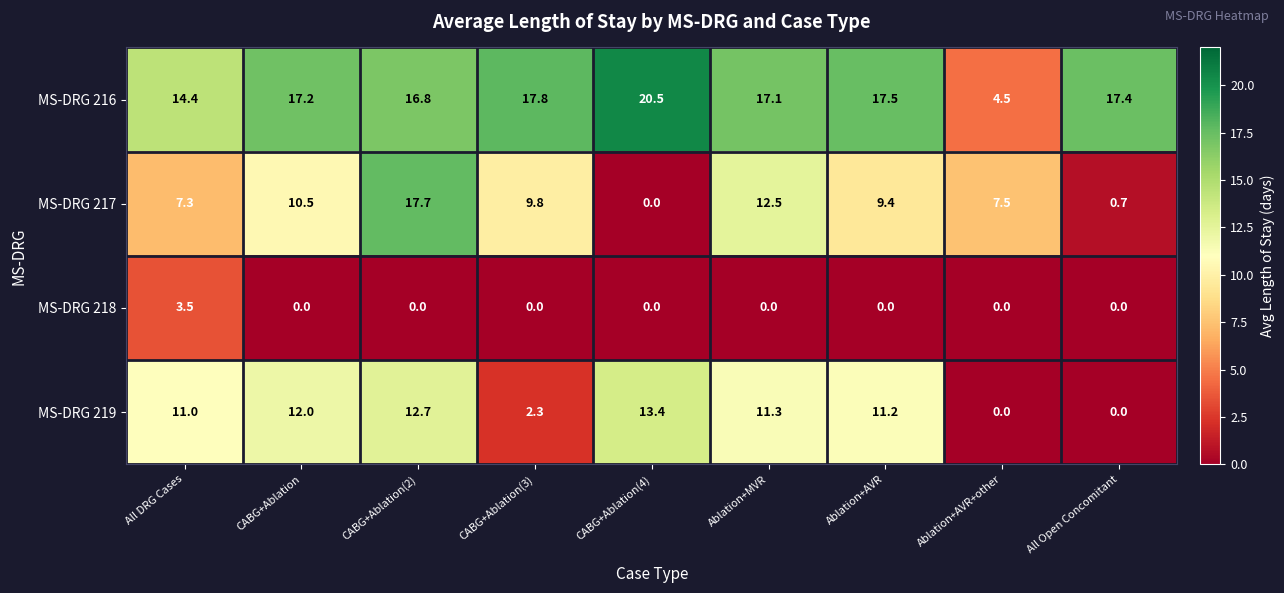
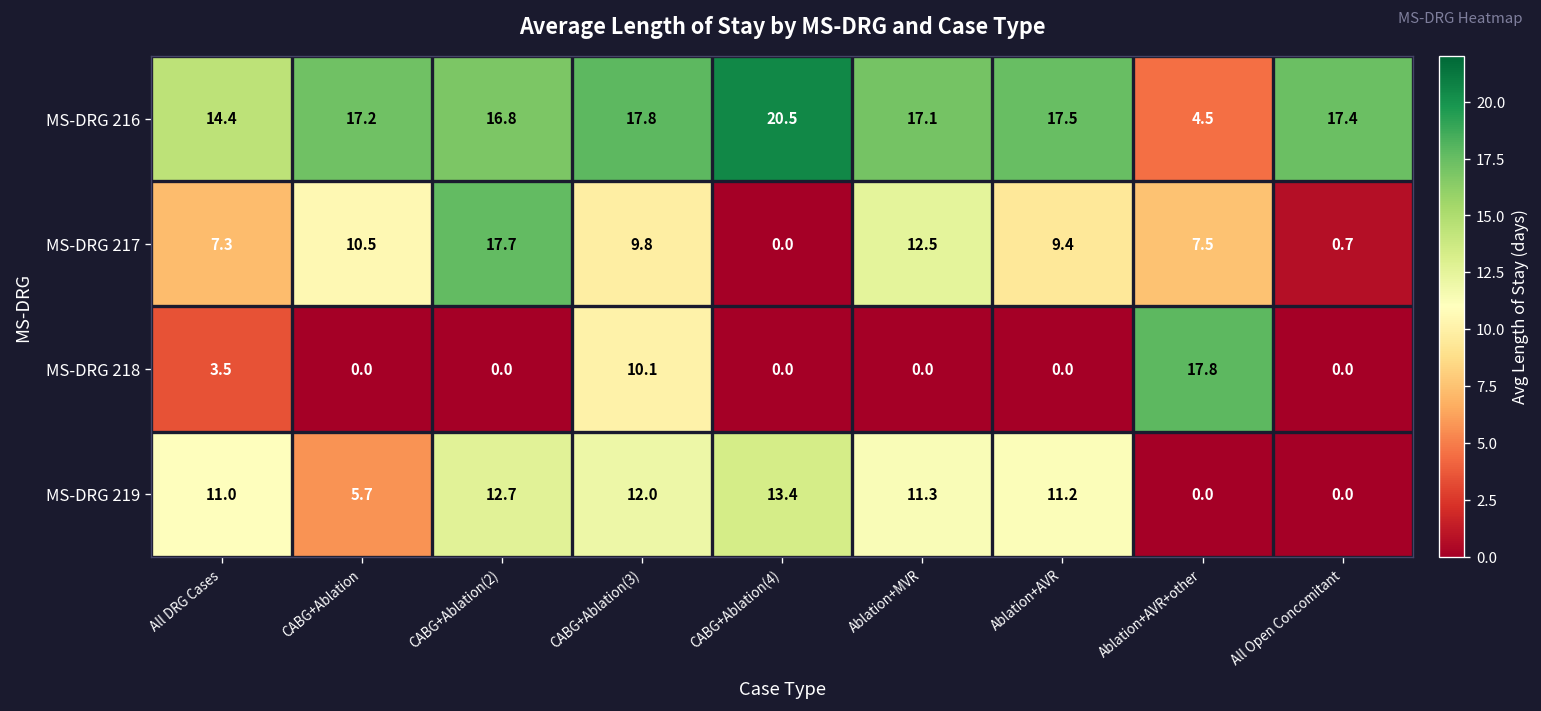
  {
    "MS-DRG 216": {
      "All DRG Cases": 14.4,
      "CABG+Ablation": 17.2,
      "CABG+Ablation(2)": 16.8,
      "CABG+Ablation(3)": 17.8,
      "CABG+Ablation(4)": 20.5,
      "Ablation+MVR": 17.1,
      "Ablation+AVR": 17.5,
      "Ablation+AVR+other": 4.5,
      "All Open Concomitant": 17.4
    },
    "MS-DRG 217": {
      "All DRG Cases": 7.3,
      "CABG+Ablation": 10.5,
      "CABG+Ablation(2)": 17.7,
      "CABG+Ablation(3)": 9.8,
      "CABG+Ablation(4)": 0.0,
      "Ablation+MVR": 12.5,
      "Ablation+AVR": 9.4,
      "Ablation+AVR+other": 7.5,
      "All Open Concomitant": 0.7
    },
    "MS-DRG 218": {
      "All DRG Cases": 3.5,
      "CABG+Ablation": 0.0,
      "CABG+Ablation(2)": 0.0,
-     "CABG+Ablation(3)": 0.0,
+     "CABG+Ablation(3)": 10.1,
      "CABG+Ablation(4)": 0.0,
      "Ablation+MVR": 0.0,
      "Ablation+AVR": 0.0,
-     "Ablation+AVR+other": 0.0,
+     "Ablation+AVR+other": 17.8,
      "All Open Concomitant": 0.0
    },
    "MS-DRG 219": {
      "All DRG Cases": 11.0,
-     "CABG+Ablation": 12.0,
+     "CABG+Ablation": 5.7,
      "CABG+Ablation(2)": 12.7,
-     "CABG+Ablation(3)": 2.3,
+     "CABG+Ablation(3)": 12.0,
      "CABG+Ablation(4)": 13.4,
      "Ablation+MVR": 11.3,
      "Ablation+AVR": 11.2,
      "Ablation+AVR+other": 0.0,
      "All Open Concomitant": 0.0
    }
  }
